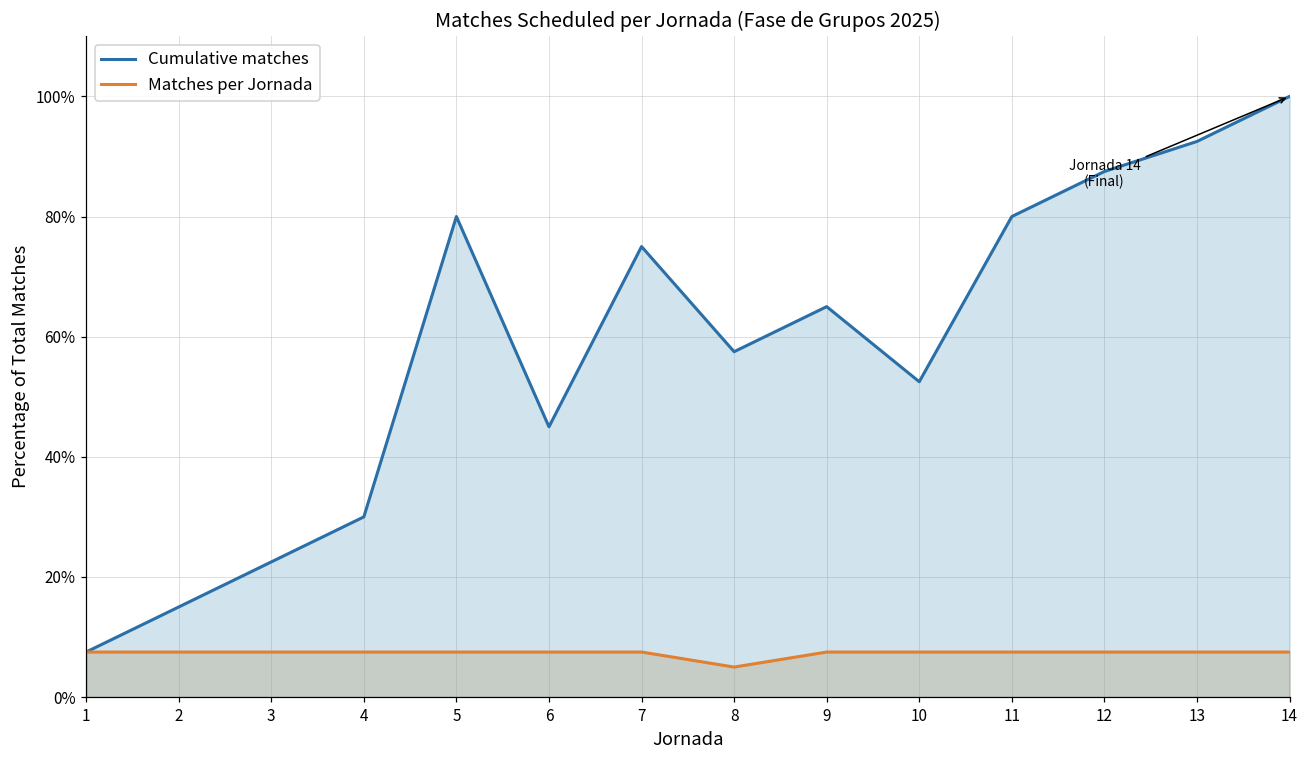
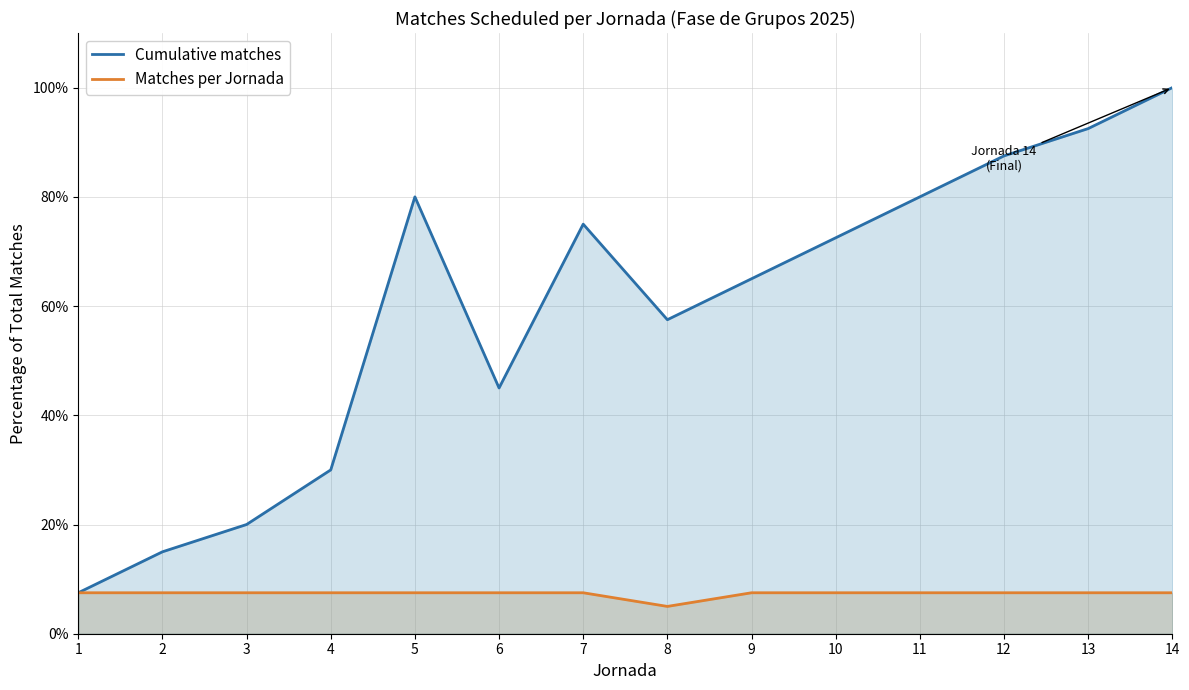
  {
    "Cumulative matches": {
      "2": "15%",
-     "3": "23%",
+     "3": "20%",
      "4": "30%",
      "5": "80%",
      "6": "45%",
      "7": "75%",
      "8": "57%",
      "9": "65%",
-     "10": "53%",
+     "10": "73%",
      "11": "80%",
      "14": "100%"
    },
    "Matches per Jornada": {
      "2": "8%",
      "3": "8%",
      "4": "8%",
      "5": "8%",
      "6": "8%",
      "7": "8%",
      "8": "5%",
      "9": "8%",
      "10": "8%",
      "11": "8%",
      "12": "8%",
      "13": "8%",
      "14": "8%"
    }
  }
